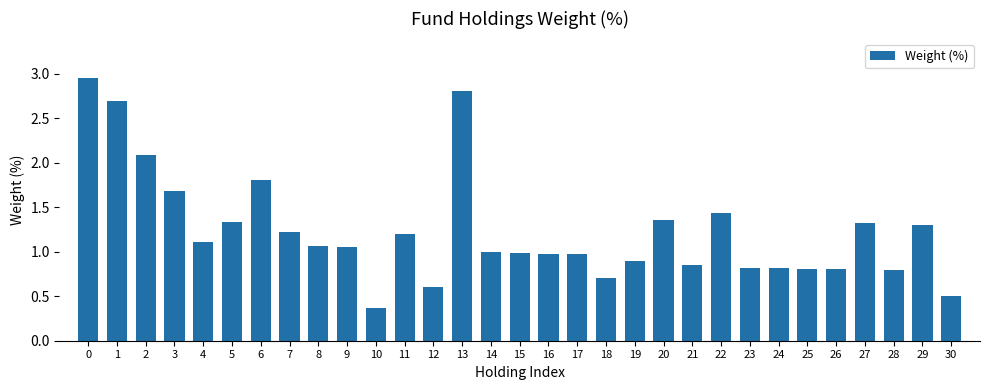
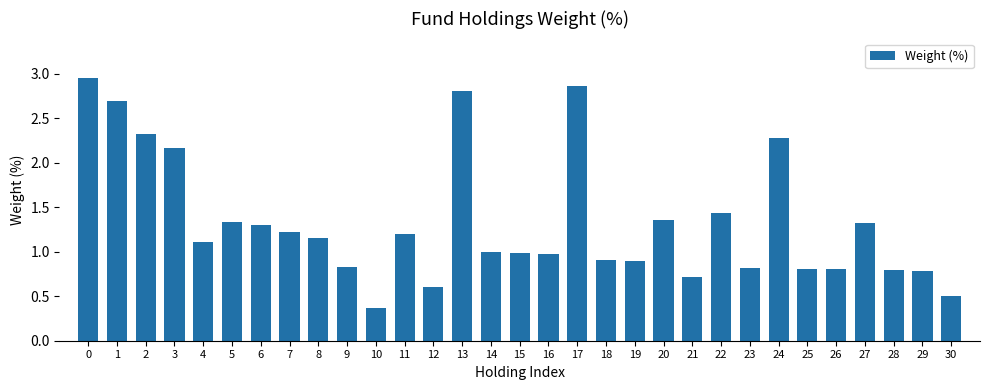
  {
    "0": 3.0,
    "1": 2.7,
-   "2": 2.1,
-   "3": 1.7,
+   "2": 2.3,
+   "3": 2.2,
    "4": 1.1,
    "5": 1.3,
-   "6": 1.8,
+   "6": 1.3,
    "7": 1.2,
-   "8": 1.1,
-   "9": 1.1,
+   "8": 1.2,
+   "9": 0.8,
    "10": 0.4,
    "11": 1.2,
    "12": 0.6,
    "13": 2.8,
    "14": 1.0,
    "15": 1.0,
    "16": 1.0,
-   "17": 1.0,
-   "18": 0.7,
+   "17": 2.9,
+   "18": 0.9,
    "19": 0.9,
    "20": 1.4,
-   "21": 0.9,
+   "21": 0.7,
    "22": 1.4,
    "23": 0.8,
-   "24": 0.8,
+   "24": 2.3,
    "25": 0.8,
    "26": 0.8,
    "27": 1.3,
    "28": 0.8,
-   "29": 1.3,
+   "29": 0.8,
    "30": 0.5
  }
